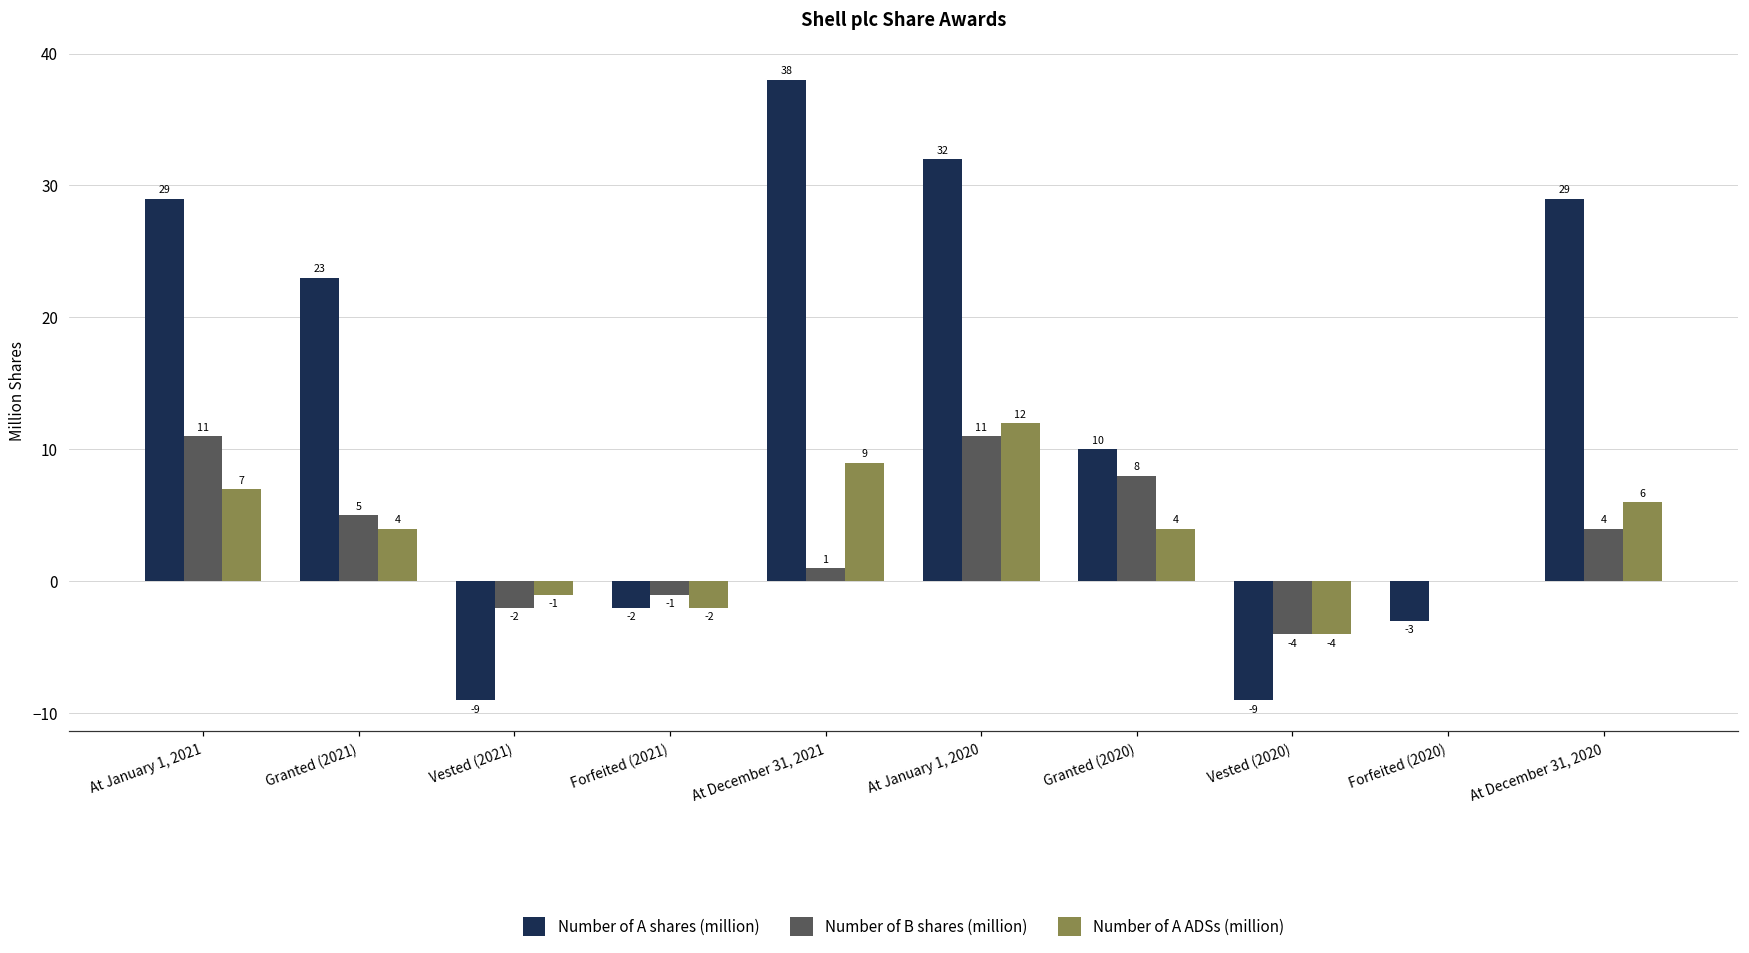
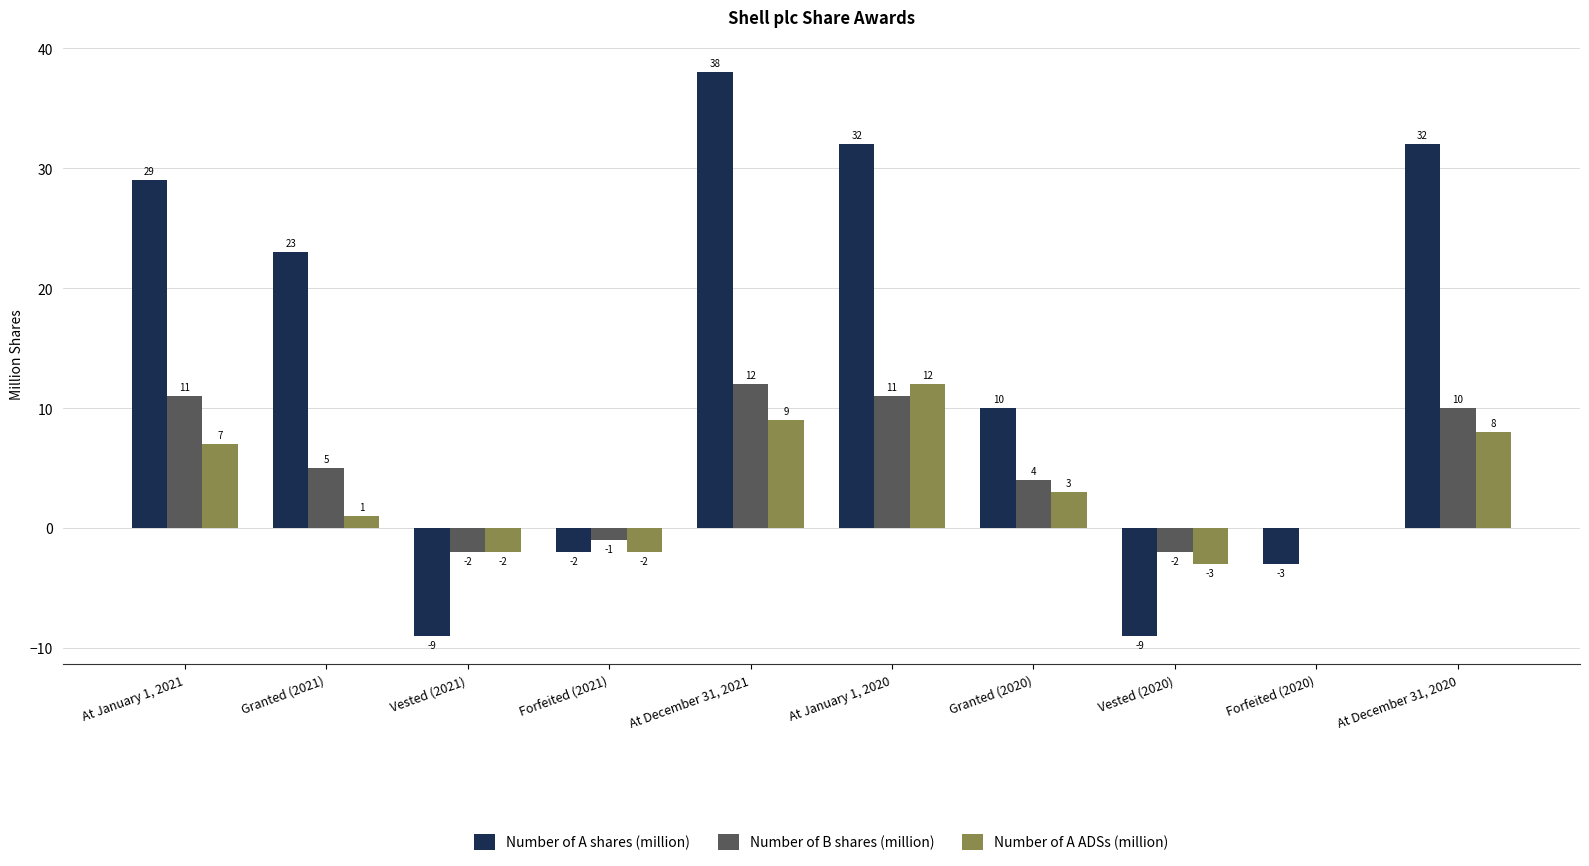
  {
    "Number of A shares (million)": {
      "At January 1, 2021": 29,
      "Granted (2021)": 23,
      "Vested (2021)": -9,
      "Forfeited (2021)": -2,
      "At December 31, 2021": 38,
      "At January 1, 2020": 32,
      "Granted (2020)": 10,
      "Vested (2020)": -9,
      "Forfeited (2020)": -3,
-     "At December 31, 2020": 29
+     "At December 31, 2020": 32
    },
    "Number of B shares (million)": {
      "At January 1, 2021": 11,
      "Granted (2021)": 5,
      "Vested (2021)": -2,
      "Forfeited (2021)": -1,
-     "At December 31, 2021": 1,
+     "At December 31, 2021": 12,
      "At January 1, 2020": 11,
-     "Granted (2020)": 8,
-     "Vested (2020)": -4,
-     "At December 31, 2020": 4
+     "Granted (2020)": 4,
+     "Vested (2020)": -2,
+     "At December 31, 2020": 10
    },
    "Number of A ADSs (million)": {
      "At January 1, 2021": 7,
-     "Granted (2021)": 4,
-     "Vested (2021)": -1,
+     "Granted (2021)": 1,
+     "Vested (2021)": -2,
      "Forfeited (2021)": -2,
      "At December 31, 2021": 9,
      "At January 1, 2020": 12,
-     "Granted (2020)": 4,
-     "Vested (2020)": -4,
-     "At December 31, 2020": 6
+     "Granted (2020)": 3,
+     "Vested (2020)": -3,
+     "At December 31, 2020": 8
    }
  }
